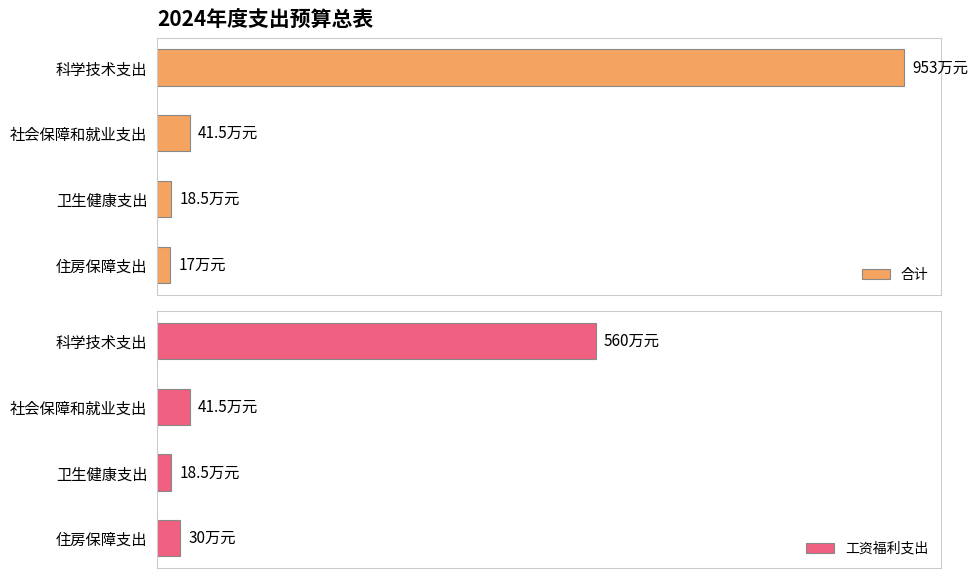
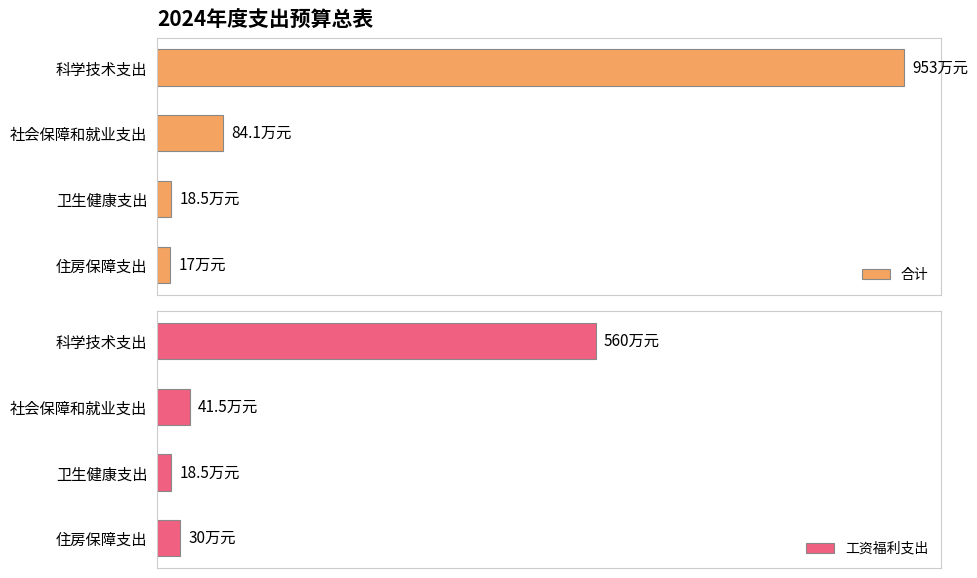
  {
    "2024年度支出预算总表": {
      "科学技术支出": 953,
-     "社会保障和就业支出": 41.5,
+     "社会保障和就业支出": 84.1,
      "卫生健康支出": 18.5,
      "住房保障支出": 17
    }
  }
